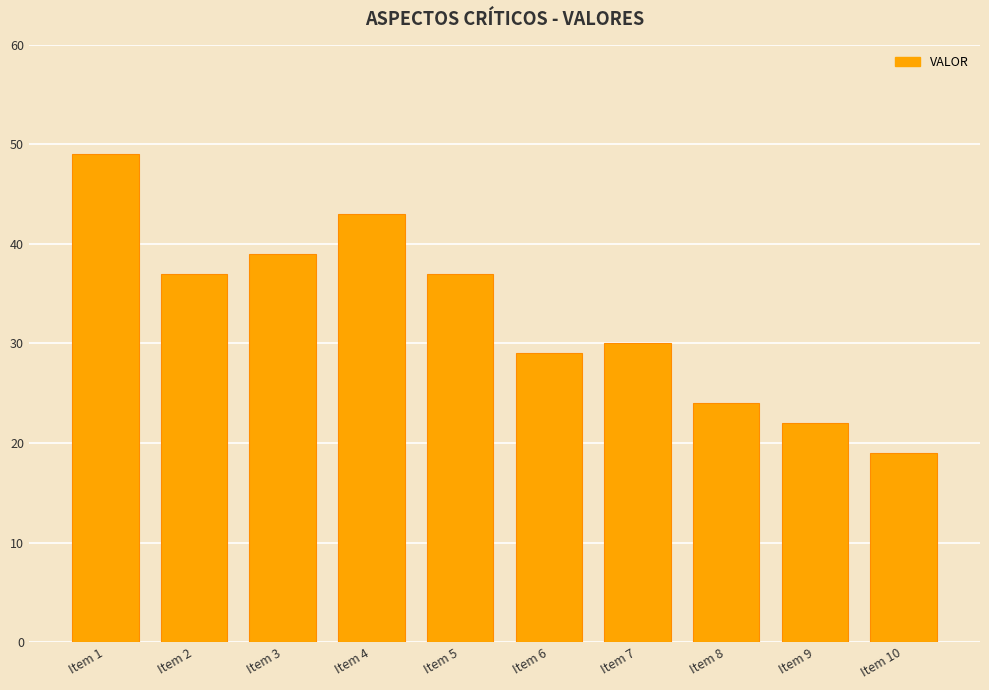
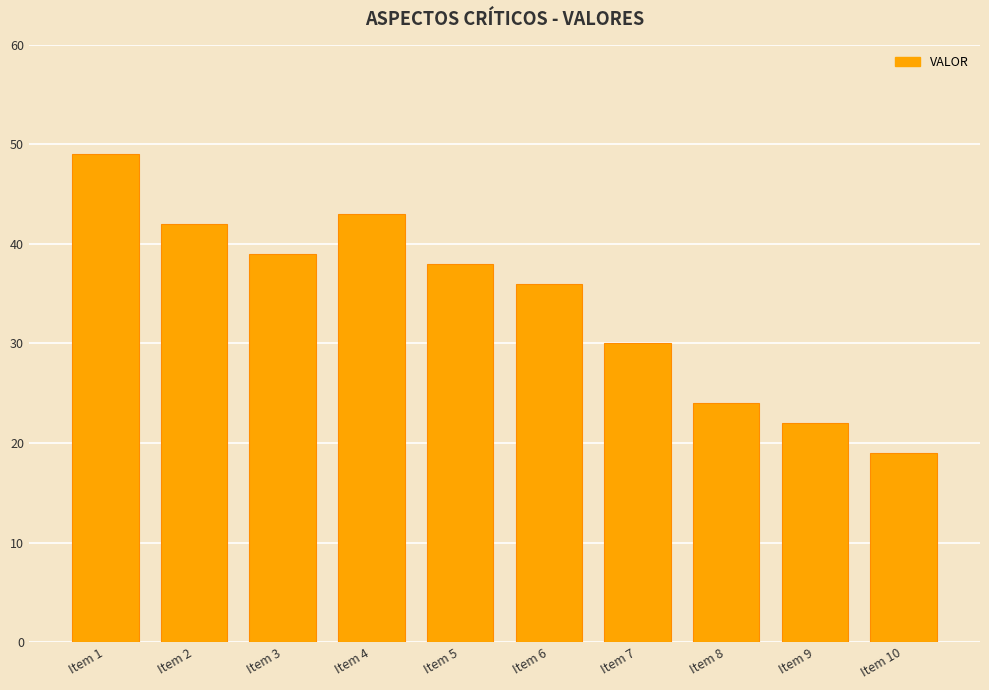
  {
    "Item 1": 49,
-   "Item 2": 37,
+   "Item 2": 42,
    "Item 3": 39,
    "Item 4": 43,
-   "Item 5": 37,
-   "Item 6": 29,
+   "Item 5": 38,
+   "Item 6": 36,
    "Item 7": 30,
    "Item 8": 24,
    "Item 9": 22,
    "Item 10": 19
  }
